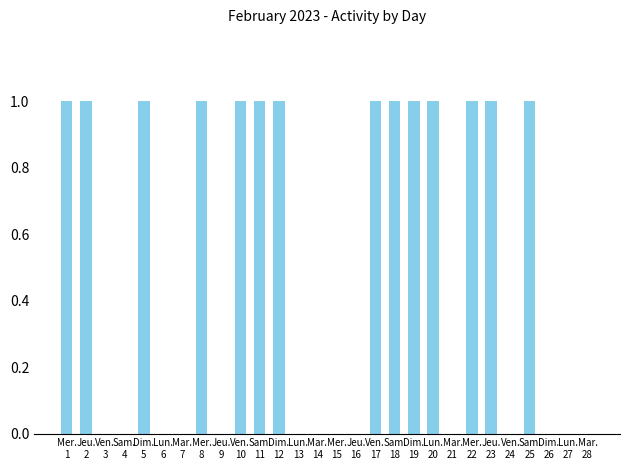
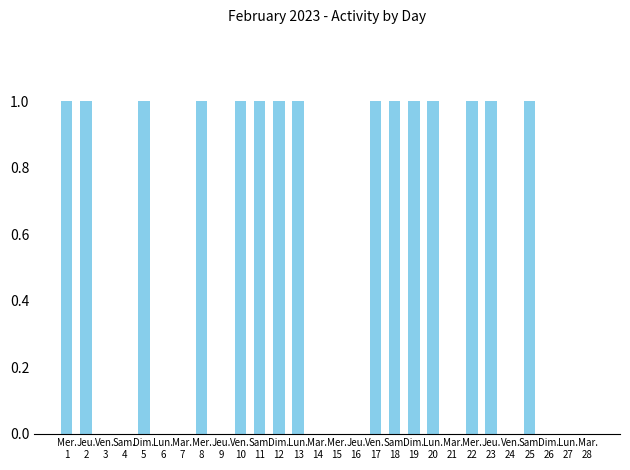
  {
    "Mer. 1": 1,
    "Jeu. 2": 1,
    "Ven. 3": 0,
    "Sam. 4": 0,
    "Dim. 5": 1,
    "Lun. 6": 0,
    "Mar. 7": 0,
    "Mer. 8": 1,
    "Jeu. 9": 0,
    "Ven. 10": 1,
    "Sam. 11": 1,
    "Dim. 12": 1,
-   "Lun. 13": 0,
+   "Lun. 13": 1,
    "Mar. 14": 0,
    "Mer. 15": 0,
    "Jeu. 16": 0,
    "Ven. 17": 1,
    "Sam. 18": 1,
    "Dim. 19": 1,
    "Lun. 20": 1,
    "Mar. 21": 0,
    "Mer. 22": 1,
    "Jeu. 23": 1,
    "Ven. 24": 0,
    "Sam. 25": 1,
    "Dim. 26": 0,
    "Lun. 27": 0,
    "Mar. 28": 0
  }
